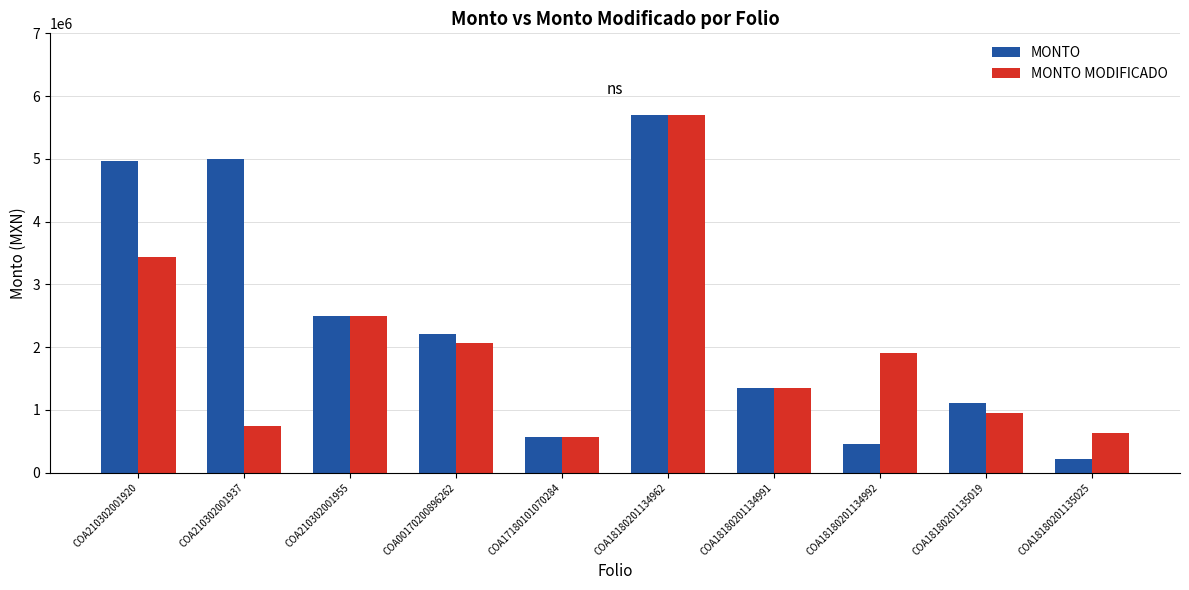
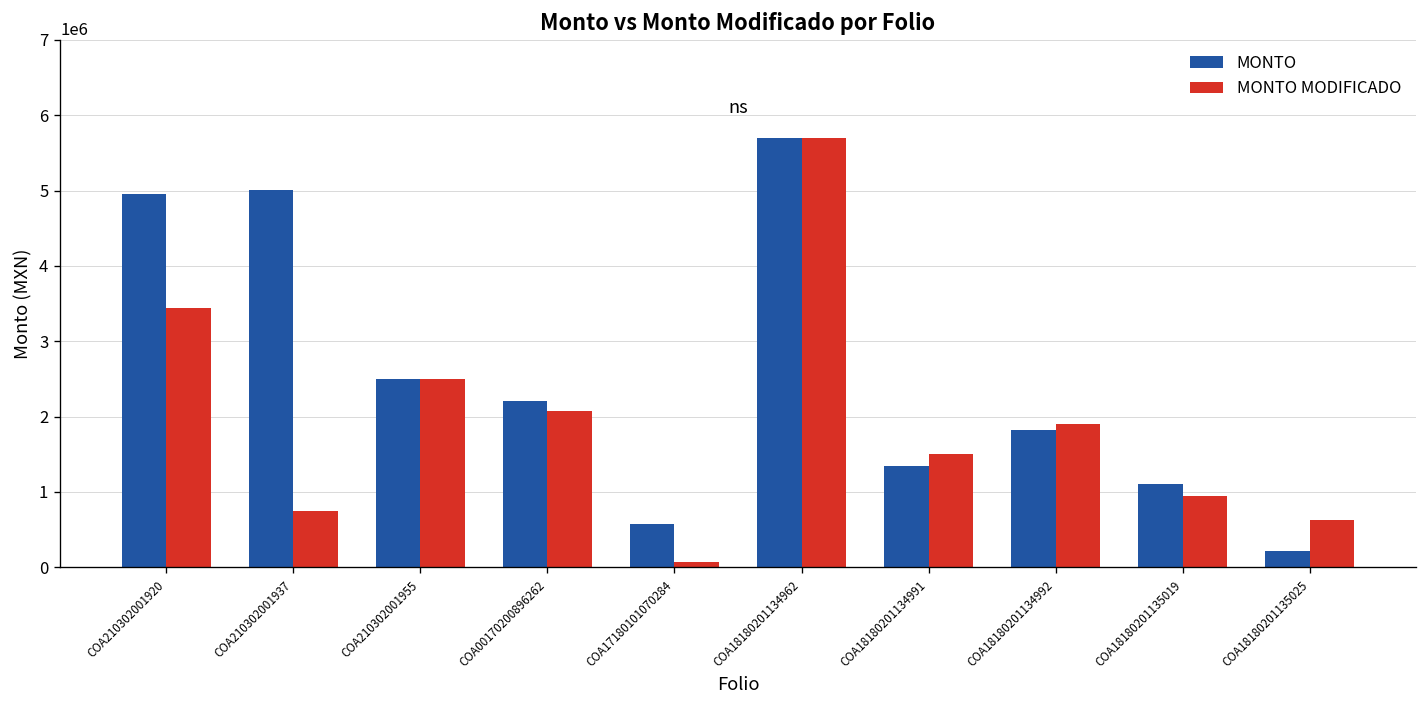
  {
    "MONTO": {
      "COA210302001920": 5000000,
      "COA210302001937": 5000000,
      "COA210302001955": 2500000,
      "COA00170200896262": 2200000,
      "COA17180101070284": 600000,
      "COA18180201134962": 5700000,
      "COA18180201134991": 1400000,
-     "COA18180201134992": 500000,
+     "COA18180201134992": 1800000,
      "COA18180201135019": 1100000,
      "COA18180201135025": 200000
    },
    "MONTO MODIFICADO": {
      "COA210302001920": 3400000,
      "COA210302001937": 700000,
      "COA210302001955": 2500000,
      "COA00170200896262": 2100000,
-     "COA17180101070284": 600000,
+     "COA17180101070284": 100000,
      "COA18180201134962": 5700000,
-     "COA18180201134991": 1400000,
+     "COA18180201134991": 1500000,
      "COA18180201134992": 1900000,
      "COA18180201135019": 900000,
      "COA18180201135025": 600000
    }
  }
